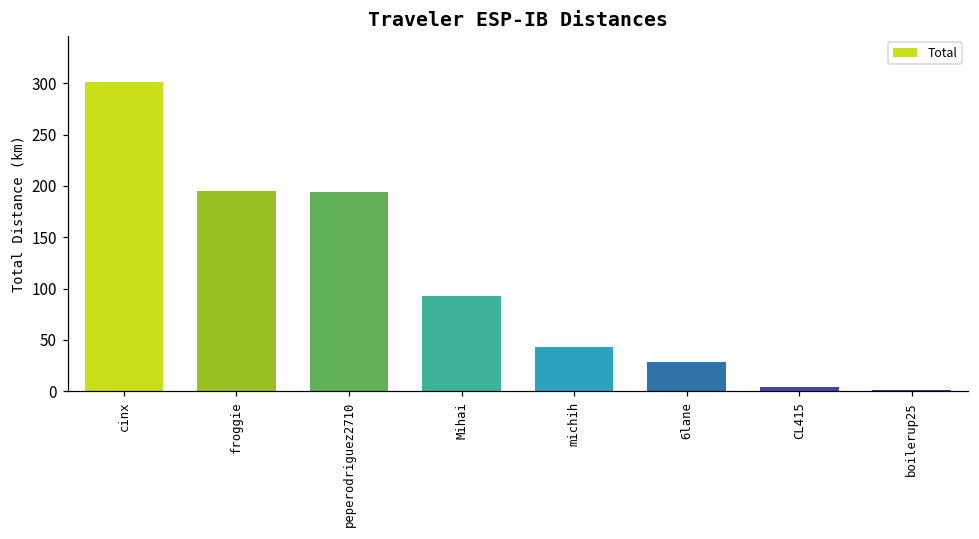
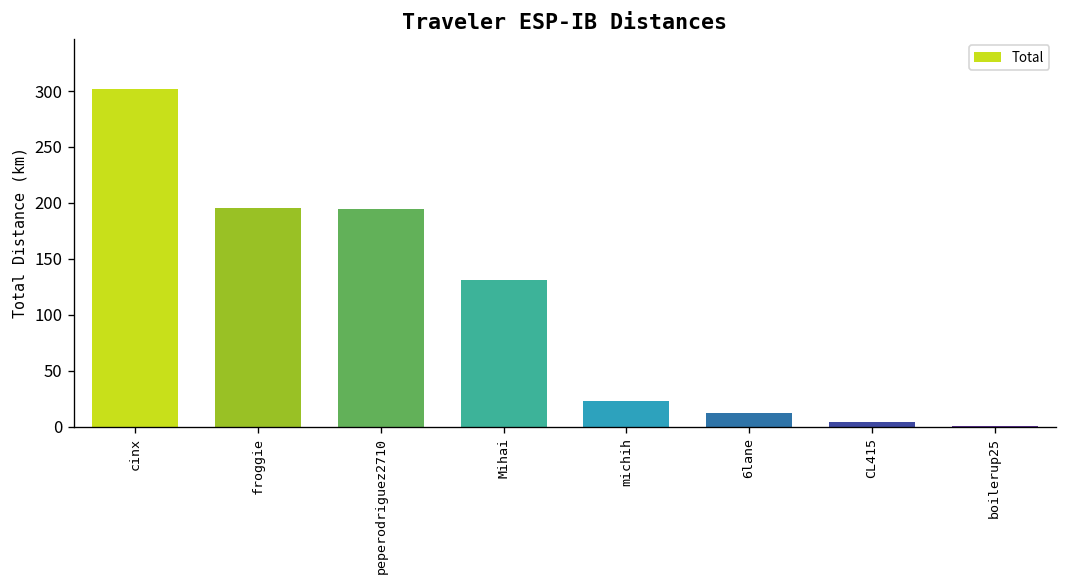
  {
    "cinx": 300,
    "froggie": 200,
    "peperodriguez2710": 190,
-   "Mihai": 90,
-   "michih": 40,
-   "6lane": 30,
+   "Mihai": 130,
+   "michih": 20,
+   "6lane": 10,
    "CL415": 0
  }
